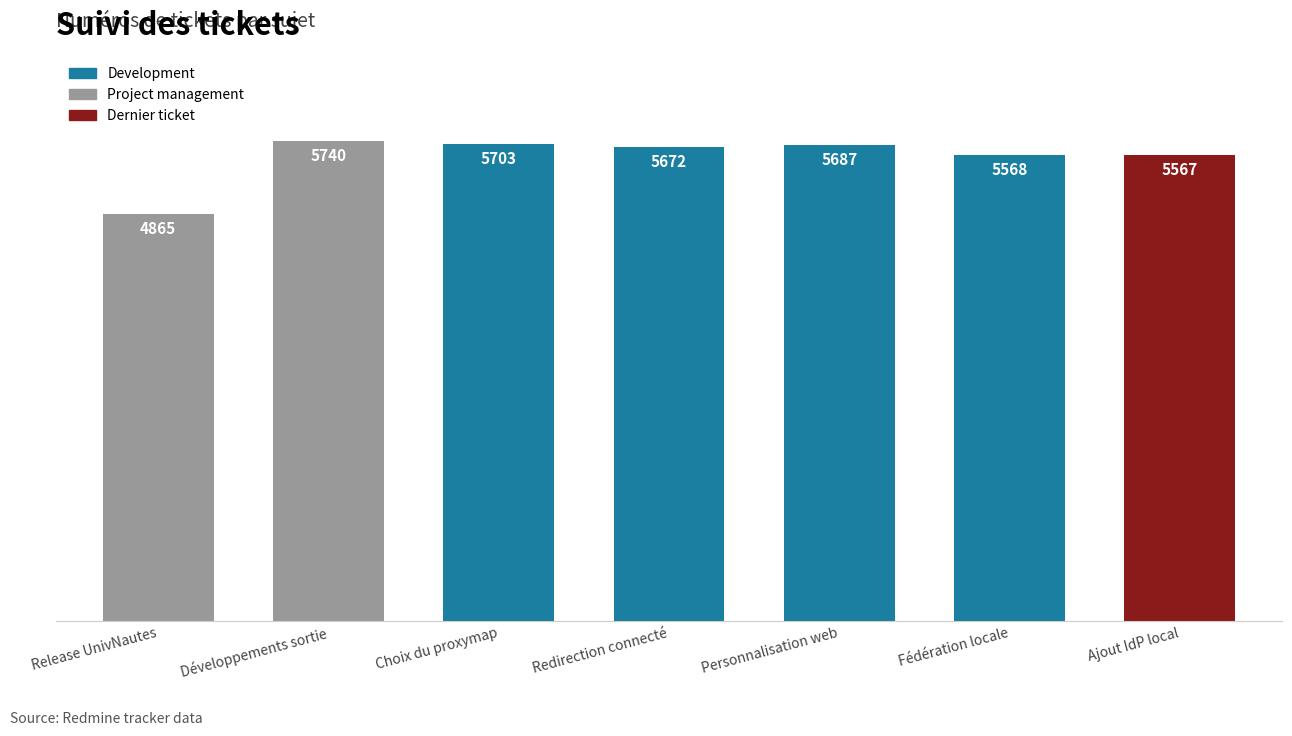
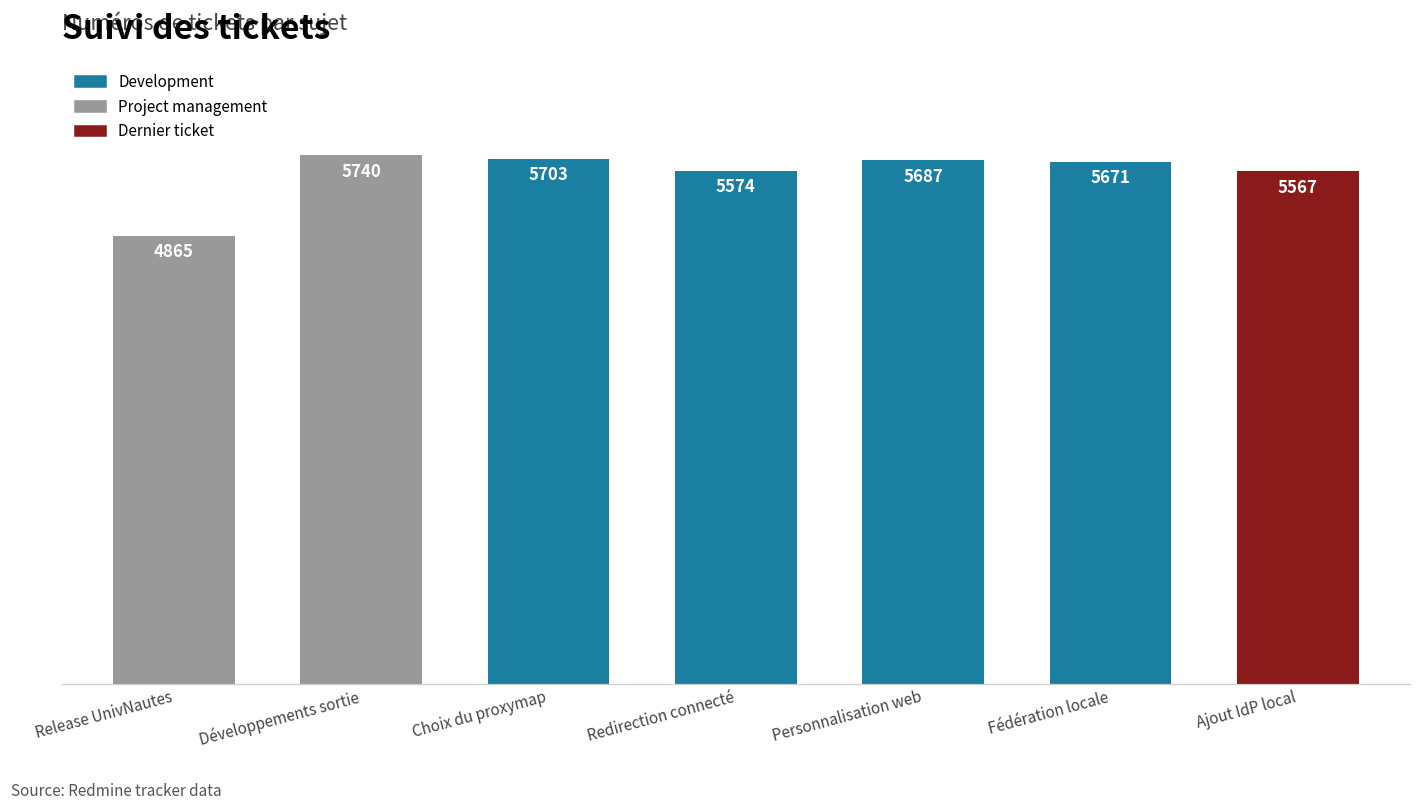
  {
    "Release UnivNautes": 4865,
    "Développements sortie": 5740,
    "Choix du proxymap": 5703,
-   "Redirection connecté": 5672,
+   "Redirection connecté": 5574,
    "Personnalisation web": 5687,
-   "Fédération locale": 5568,
+   "Fédération locale": 5671,
    "Ajout IdP local": 5567
  }
